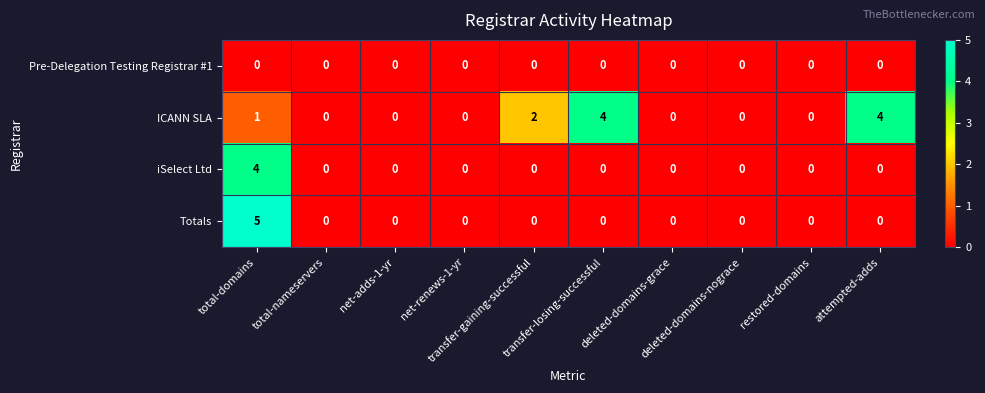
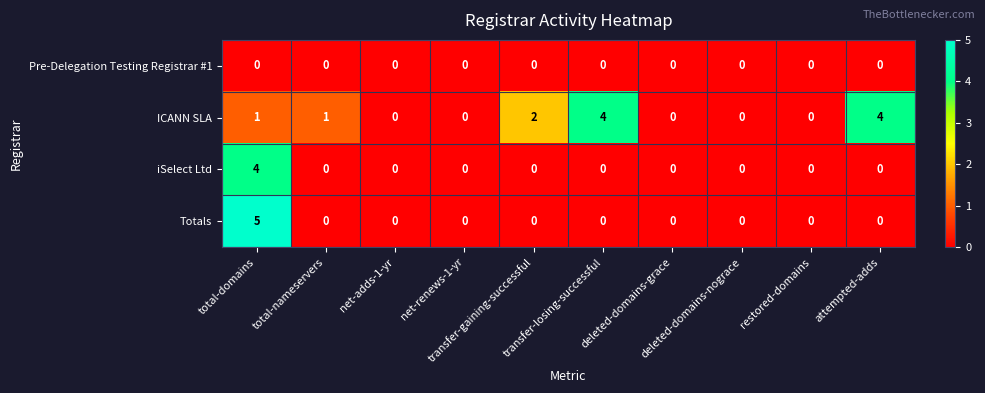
  {
    "Pre-Delegation Testing Registrar #1": {
      "total-domains": 0,
      "total-nameservers": 0,
      "net-adds-1-yr": 0,
      "net-renews-1-yr": 0,
      "transfer-gaining-successful": 0,
      "transfer-losing-successful": 0,
      "deleted-domains-grace": 0,
      "deleted-domains-nograce": 0,
      "restored-domains": 0,
      "attempted-adds": 0
    },
    "ICANN SLA": {
      "total-domains": 1,
-     "total-nameservers": 0,
+     "total-nameservers": 1,
      "net-adds-1-yr": 0,
      "net-renews-1-yr": 0,
      "transfer-gaining-successful": 2,
      "transfer-losing-successful": 4,
      "deleted-domains-grace": 0,
      "deleted-domains-nograce": 0,
      "restored-domains": 0,
      "attempted-adds": 4
    },
    "iSelect Ltd": {
      "total-domains": 4,
      "total-nameservers": 0,
      "net-adds-1-yr": 0,
      "net-renews-1-yr": 0,
      "transfer-gaining-successful": 0,
      "transfer-losing-successful": 0,
      "deleted-domains-grace": 0,
      "deleted-domains-nograce": 0,
      "restored-domains": 0,
      "attempted-adds": 0
    },
    "Totals": {
      "total-domains": 5,
      "total-nameservers": 0,
      "net-adds-1-yr": 0,
      "net-renews-1-yr": 0,
      "transfer-gaining-successful": 0,
      "transfer-losing-successful": 0,
      "deleted-domains-grace": 0,
      "deleted-domains-nograce": 0,
      "restored-domains": 0,
      "attempted-adds": 0
    }
  }
